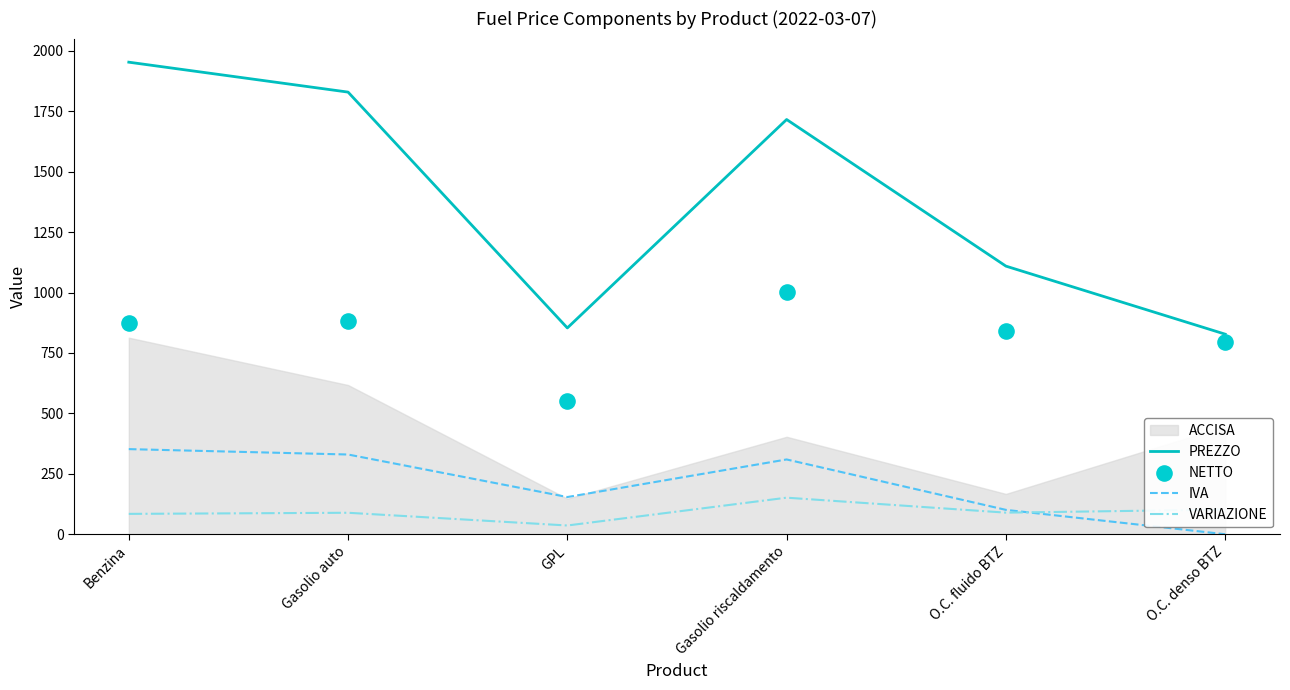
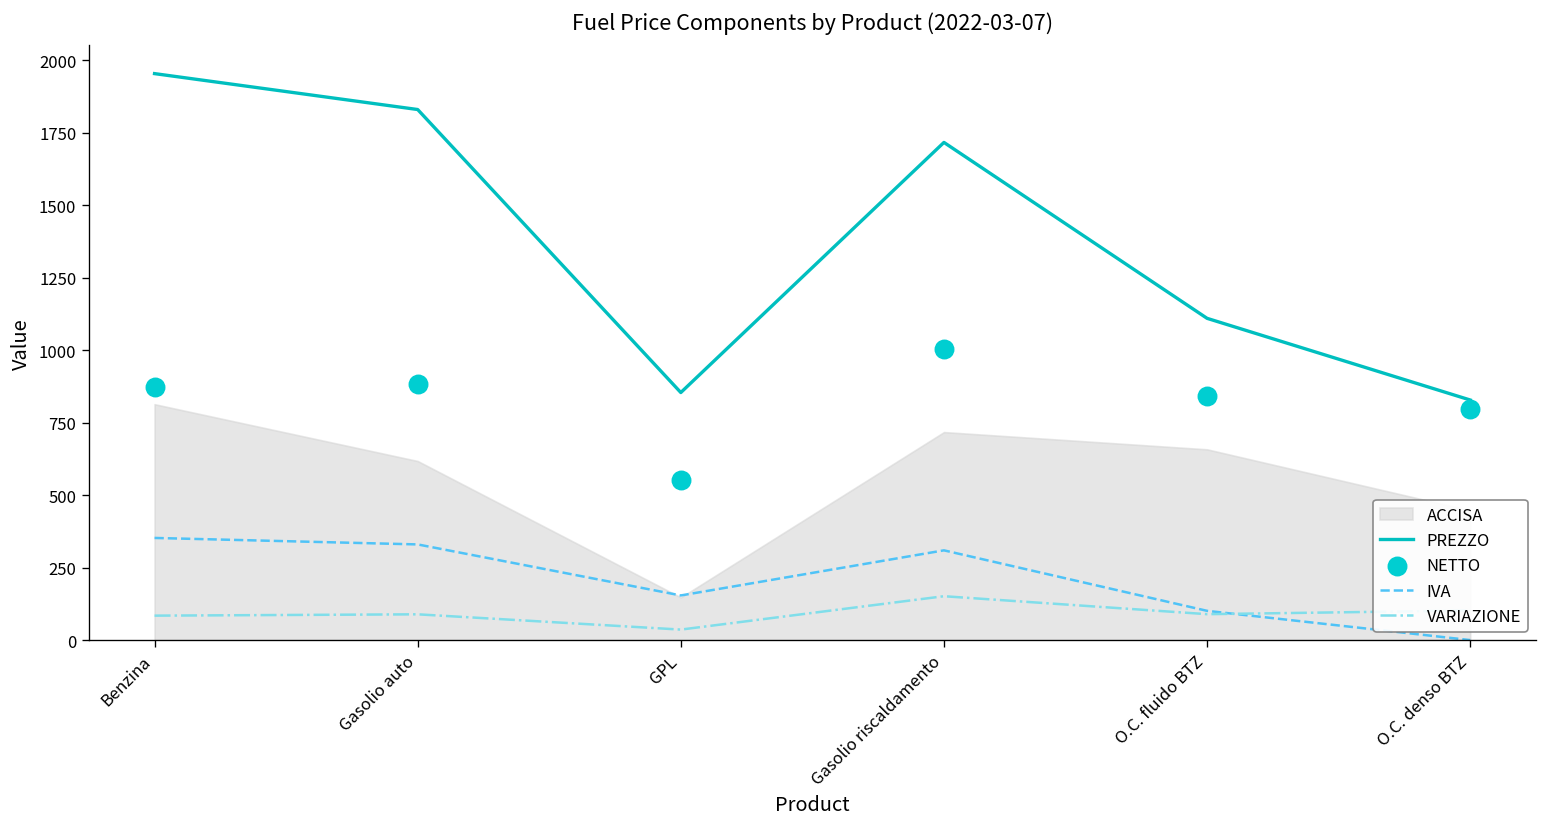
  {
    "ACCISA": {
      "Benzina": 810,
      "Gasolio auto": 620,
-     "Gasolio riscaldamento": 400,
-     "O.C. fluido BTZ": 170
+     "Gasolio riscaldamento": 720,
+     "O.C. fluido BTZ": 660
    }
  }
